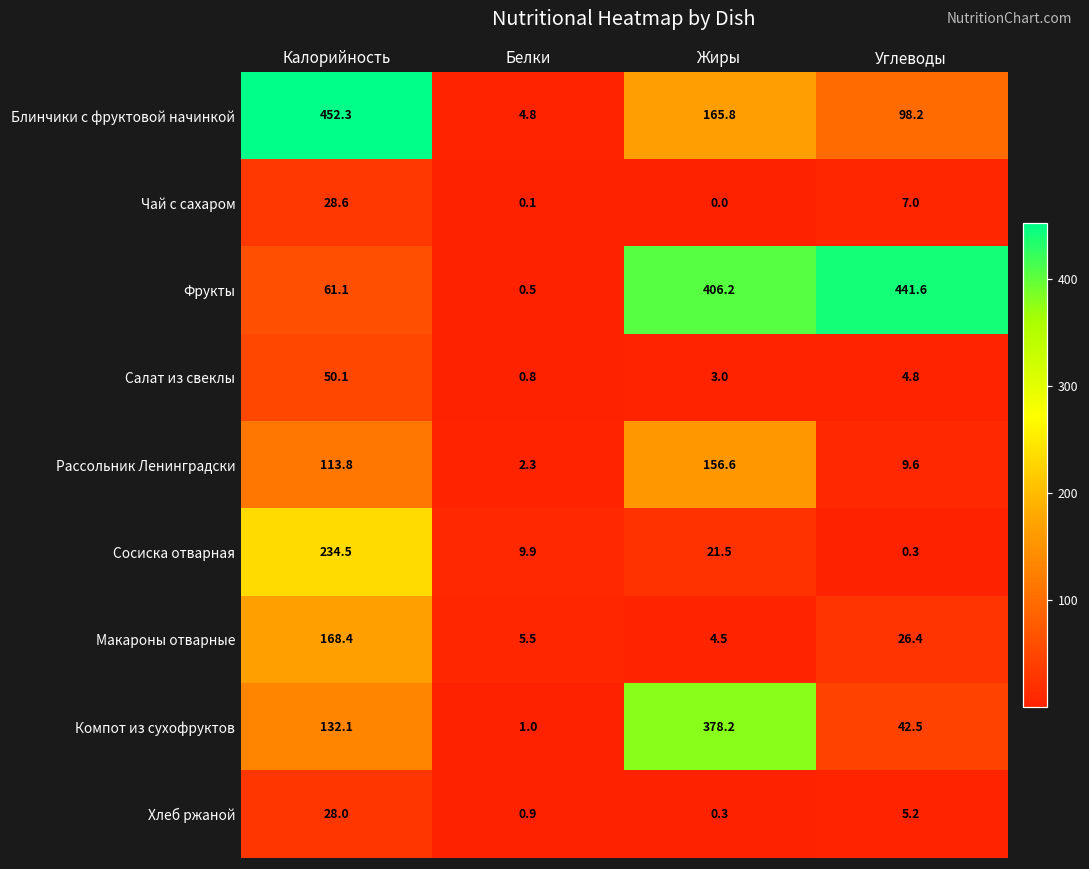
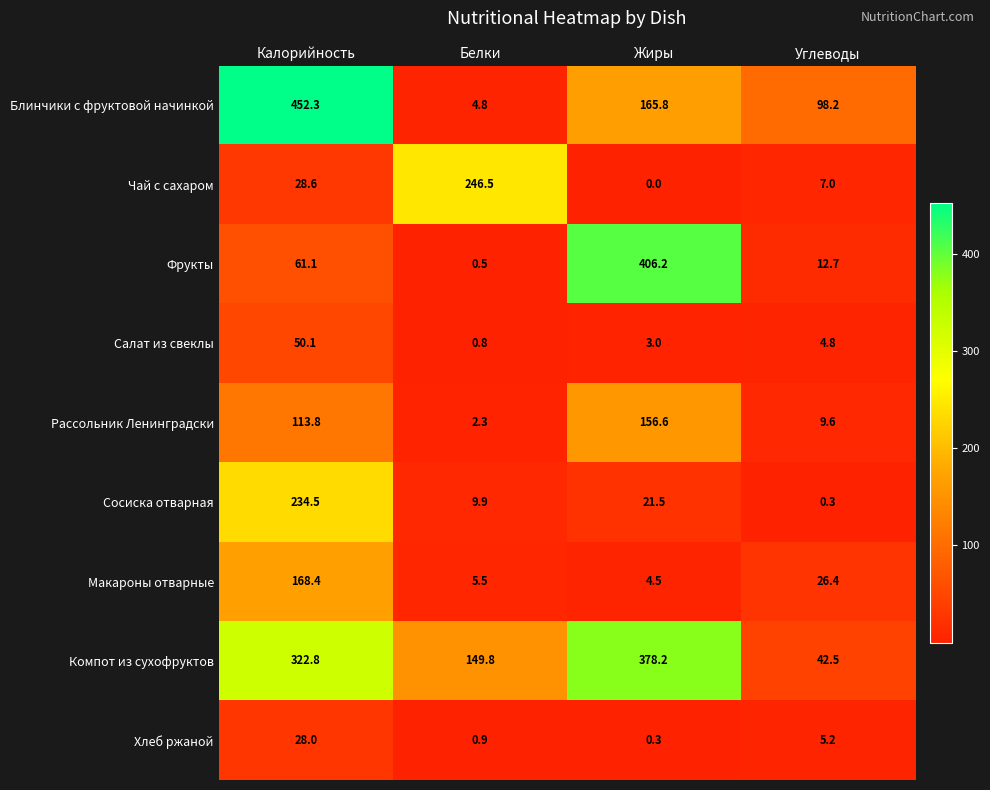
  {
    "Блинчики с фруктовой начинкой": {
      "Калорийность": 452.3,
      "Белки": 4.8,
      "Жиры": 165.8,
      "Углеводы": 98.2
    },
    "Чай с сахаром": {
      "Калорийность": 28.6,
-     "Белки": 0.1,
+     "Белки": 246.5,
      "Жиры": 0.0,
      "Углеводы": 7.0
    },
    "Фрукты": {
      "Калорийность": 61.1,
      "Белки": 0.5,
      "Жиры": 406.2,
-     "Углеводы": 441.6
+     "Углеводы": 12.7
    },
    "Салат из свеклы": {
      "Калорийность": 50.1,
      "Белки": 0.8,
      "Жиры": 3.0,
      "Углеводы": 4.8
    },
    "Рассольник Ленинградски": {
      "Калорийность": 113.8,
      "Белки": 2.3,
      "Жиры": 156.6,
      "Углеводы": 9.6
    },
    "Сосиска отварная": {
      "Калорийность": 234.5,
      "Белки": 9.9,
      "Жиры": 21.5,
      "Углеводы": 0.3
    },
    "Макароны отварные": {
      "Калорийность": 168.4,
      "Белки": 5.5,
      "Жиры": 4.5,
      "Углеводы": 26.4
    },
    "Компот из сухофруктов": {
-     "Калорийность": 132.1,
-     "Белки": 1.0,
+     "Калорийность": 322.8,
+     "Белки": 149.8,
      "Жиры": 378.2,
      "Углеводы": 42.5
    },
    "Хлеб ржаной": {
      "Калорийность": 28.0,
      "Белки": 0.9,
      "Жиры": 0.3,
      "Углеводы": 5.2
    }
  }
